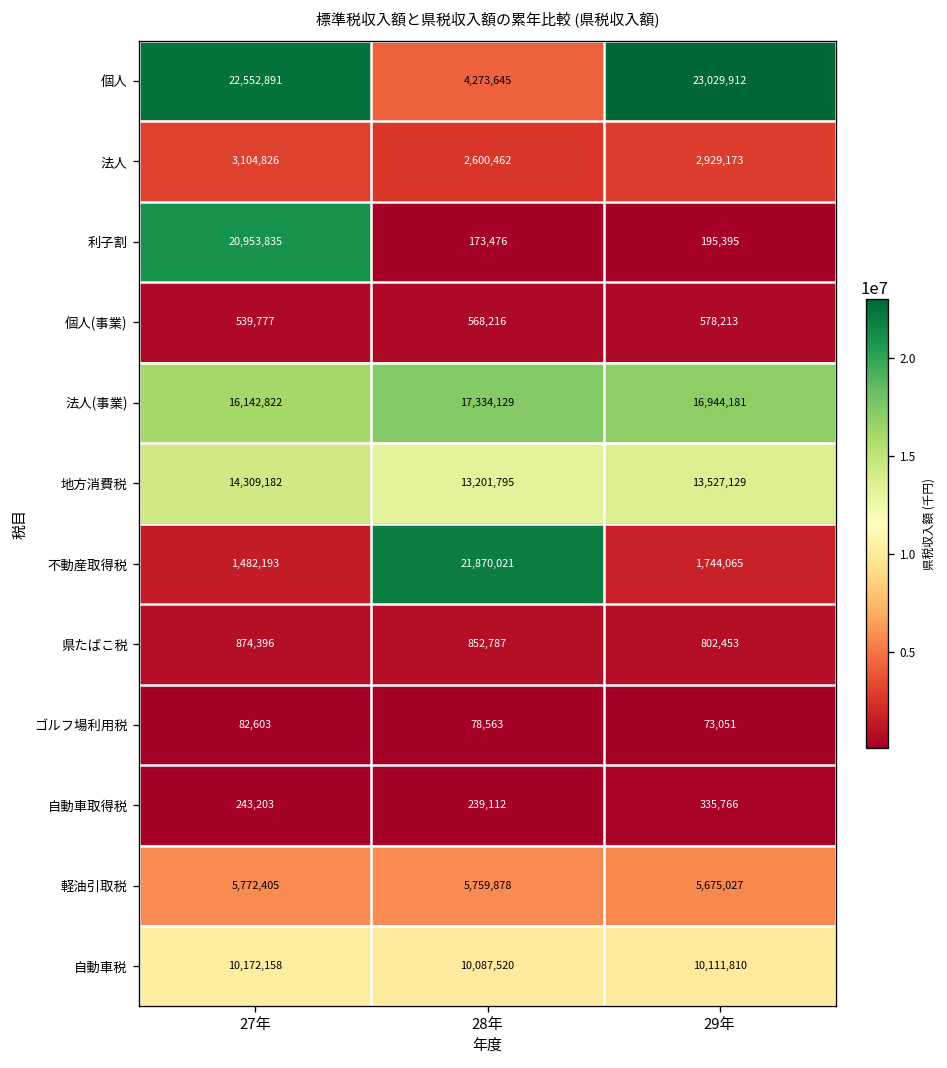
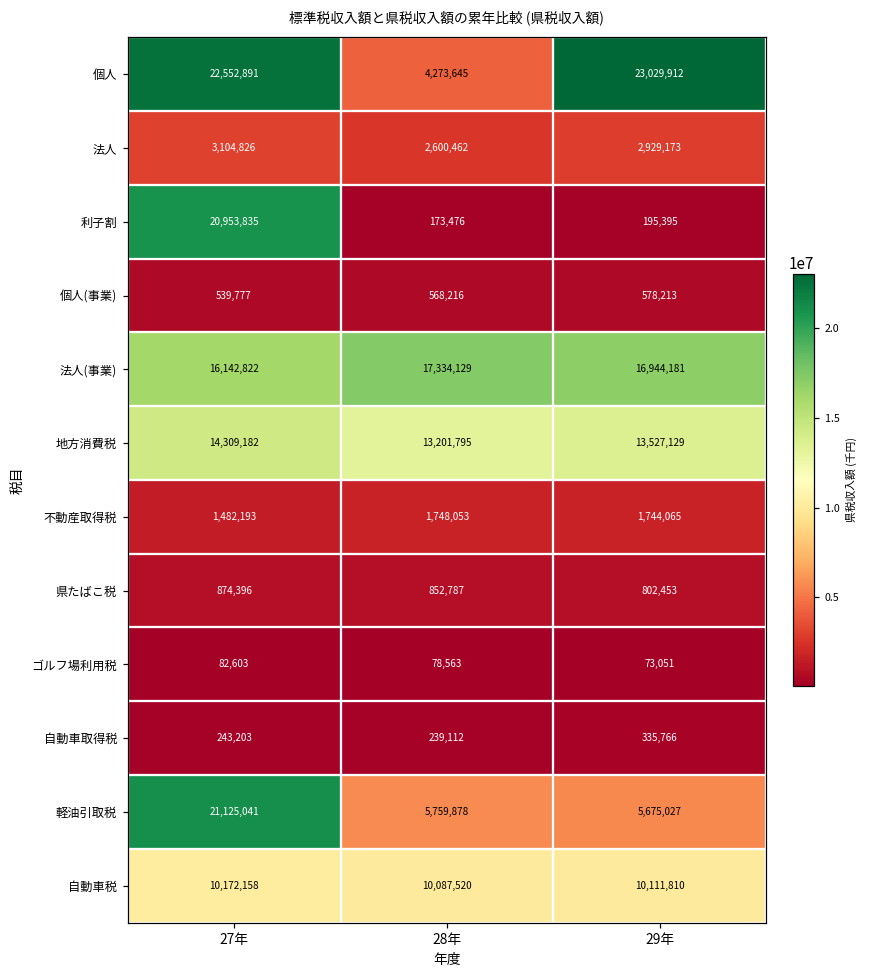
  {
    "個人": {
      "27年": "22,552,891",
      "28年": "4,273,645",
      "29年": "23,029,912"
    },
    "法人": {
      "27年": "3,104,826",
      "28年": "2,600,462",
      "29年": "2,929,173"
    },
    "利子割": {
      "27年": "20,953,835",
      "28年": "173,476",
      "29年": "195,395"
    },
    "個人(事業)": {
      "27年": "539,777",
      "28年": "568,216",
      "29年": "578,213"
    },
    "法人(事業)": {
      "27年": "16,142,822",
      "28年": "17,334,129",
      "29年": "16,944,181"
    },
    "地方消費税": {
      "27年": "14,309,182",
      "28年": "13,201,795",
      "29年": "13,527,129"
    },
    "不動産取得税": {
      "27年": "1,482,193",
-     "28年": "21,870,021",
+     "28年": "1,748,053",
      "29年": "1,744,065"
    },
    "県たばこ税": {
      "27年": "874,396",
      "28年": "852,787",
      "29年": "802,453"
    },
    "ゴルフ場利用税": {
      "27年": "82,603",
      "28年": "78,563",
      "29年": "73,051"
    },
    "自動車取得税": {
      "27年": "243,203",
      "28年": "239,112",
      "29年": "335,766"
    },
    "軽油引取税": {
-     "27年": "5,772,405",
+     "27年": "21,125,041",
      "28年": "5,759,878",
      "29年": "5,675,027"
    },
    "自動車税": {
      "27年": "10,172,158",
      "28年": "10,087,520",
      "29年": "10,111,810"
    }
  }
